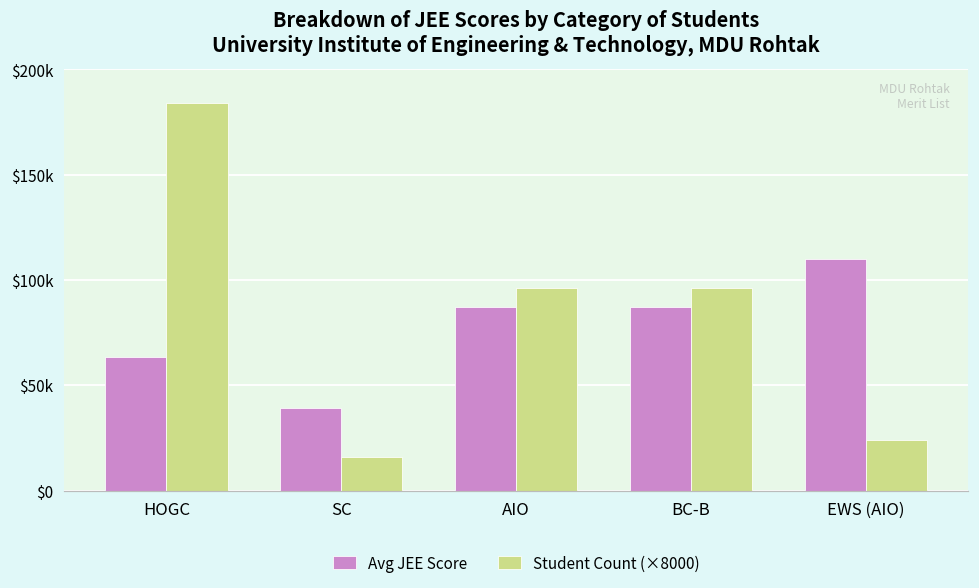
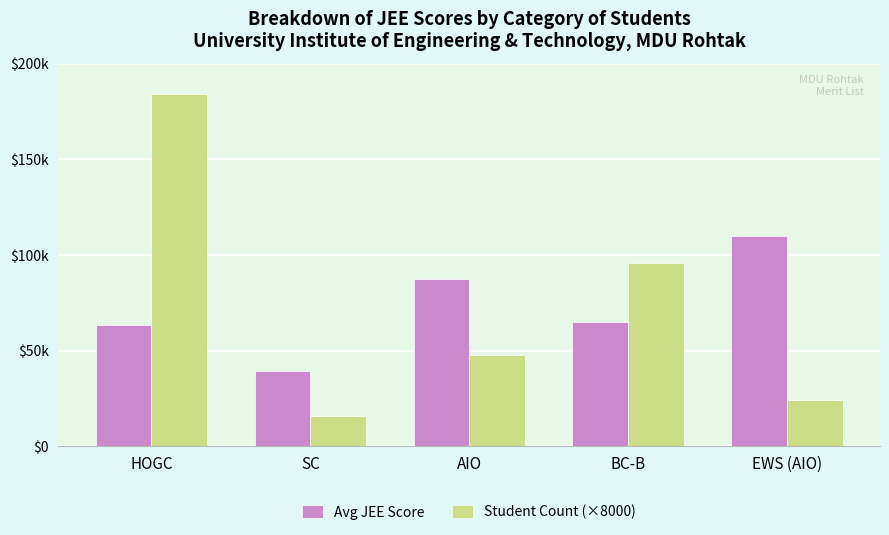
  {
    "Avg JEE Score": {
      "HOGC": "$63000",
      "SC": "$39000",
      "AIO": "$87000",
-     "BC-B": "$87000",
+     "BC-B": "$65000",
      "EWS (AIO)": "$110000"
    },
    "Student Count (×8000)": {
      "HOGC": "$184000",
      "SC": "$16000",
-     "AIO": "$96000",
+     "AIO": "$48000",
      "BC-B": "$96000",
      "EWS (AIO)": "$24000"
    }
  }
